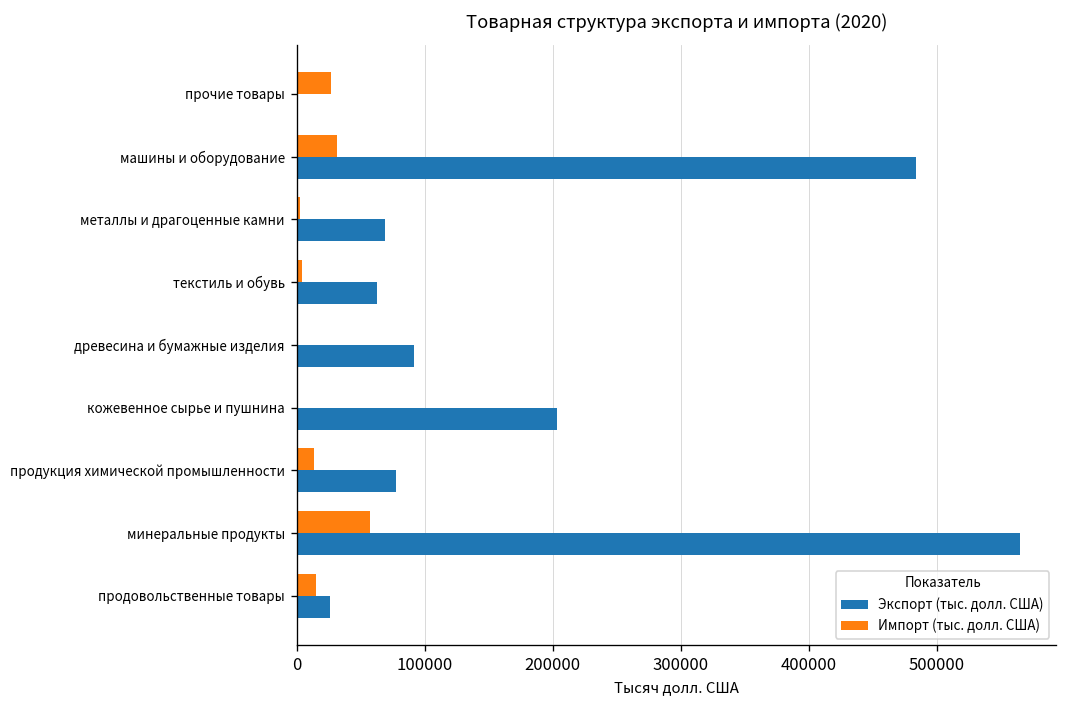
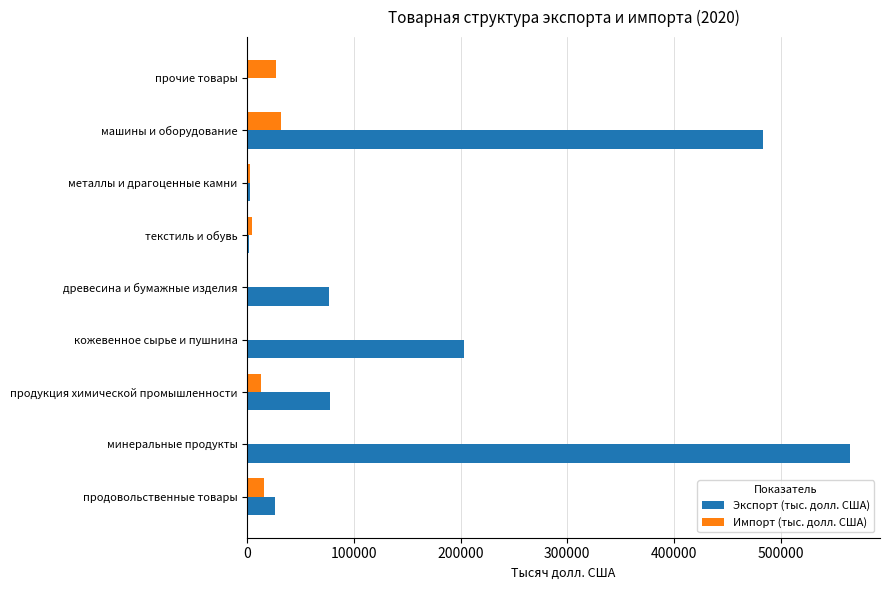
  {
    "Экспорт (тыс. долл. США)": {
      "машины и оборудование": 484000,
-     "металлы и драгоценные камни": 69000,
-     "текстиль и обувь": 63000,
-     "древесина и бумажные изделия": 92000,
+     "металлы и драгоценные камни": 3000,
+     "текстиль и обувь": 1000,
+     "древесина и бумажные изделия": 77000,
      "кожевенное сырье и пушнина": 203000,
      "продукция химической промышленности": 78000,
      "минеральные продукты": 565000,
      "продовольственные товары": 26000
    },
    "Импорт (тыс. долл. США)": {
      "прочие товары": 27000,
      "машины и оборудование": 31000,
      "металлы и драгоценные камни": 2000,
      "текстиль и обувь": 5000,
      "продукция химической промышленности": 13000,
-     "минеральные продукты": 57000,
+     "минеральные продукты": 0,
      "продовольственные товары": 15000
    }
  }
